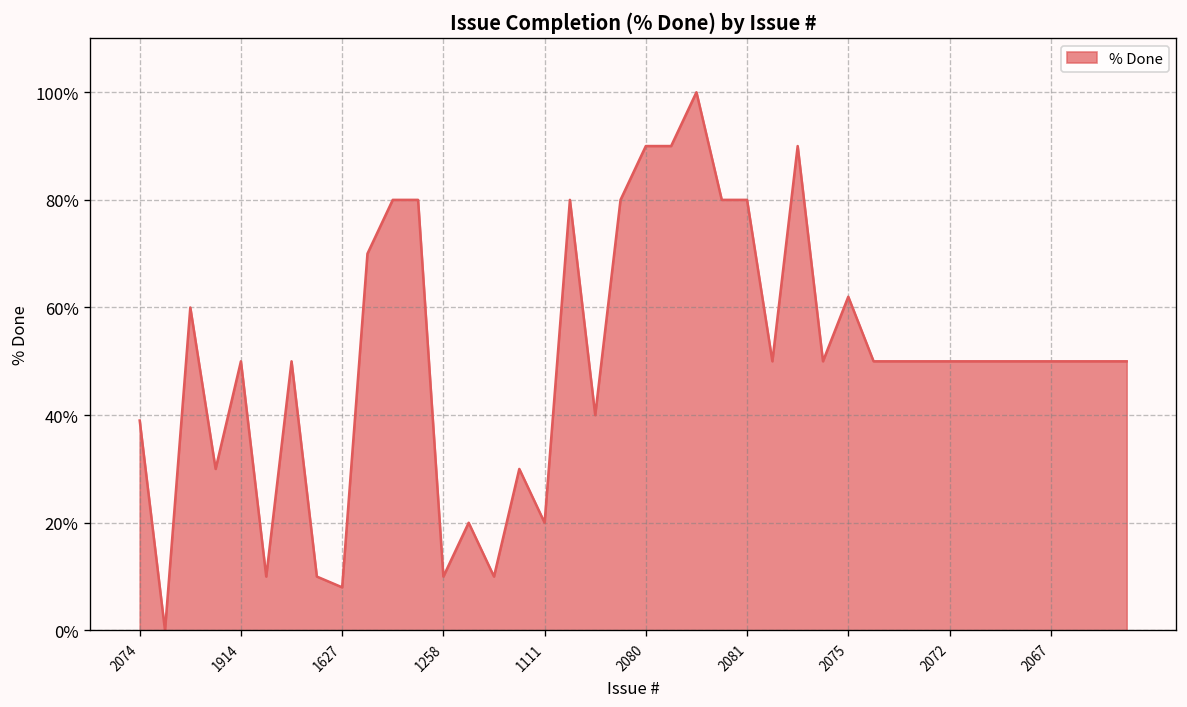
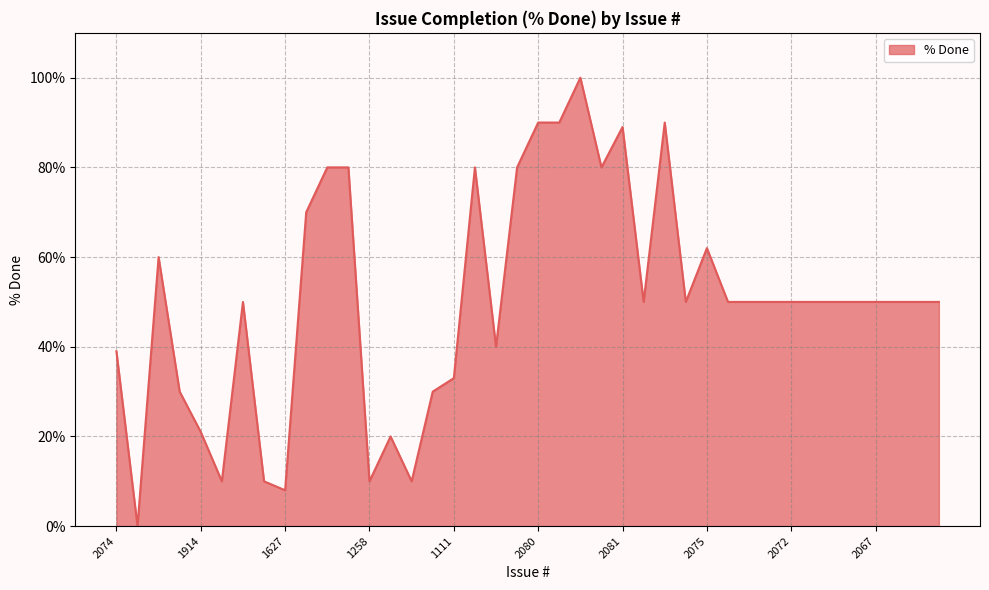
  {
    "2074": "39%",
-   "1914": "50%",
+   "1914": "21%",
    "1627": "8%",
    "1258": "10%",
-   "1111": "20%",
+   "1111": "33%",
    "2080": "90%",
-   "2081": "80%",
+   "2081": "89%",
    "2075": "62%",
    "2072": "50%",
    "2067": "50%"
  }
